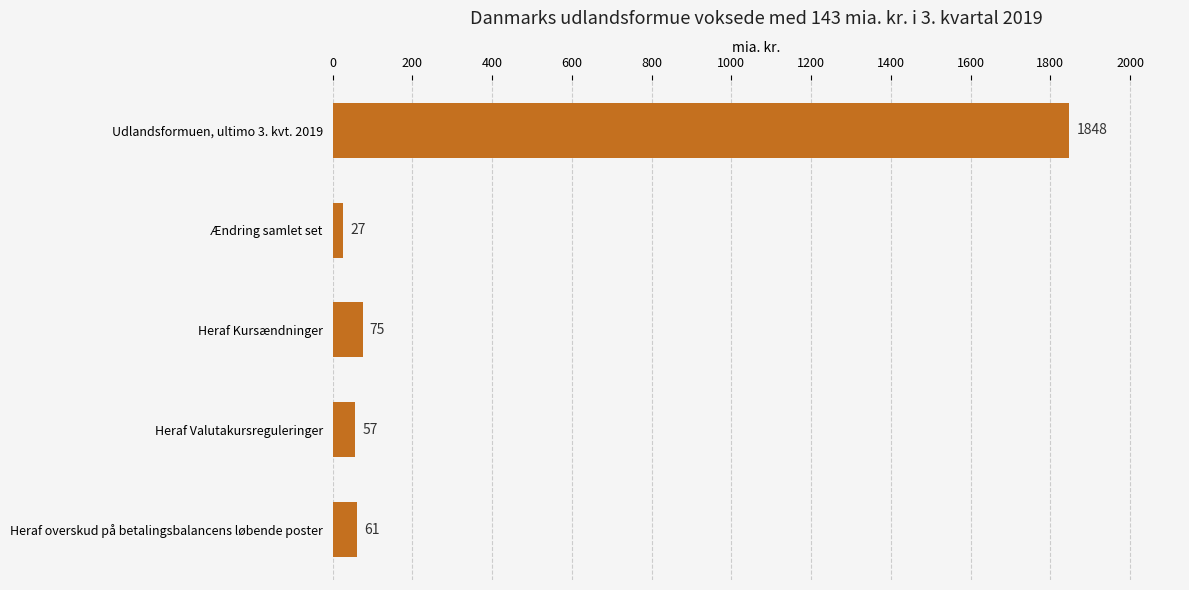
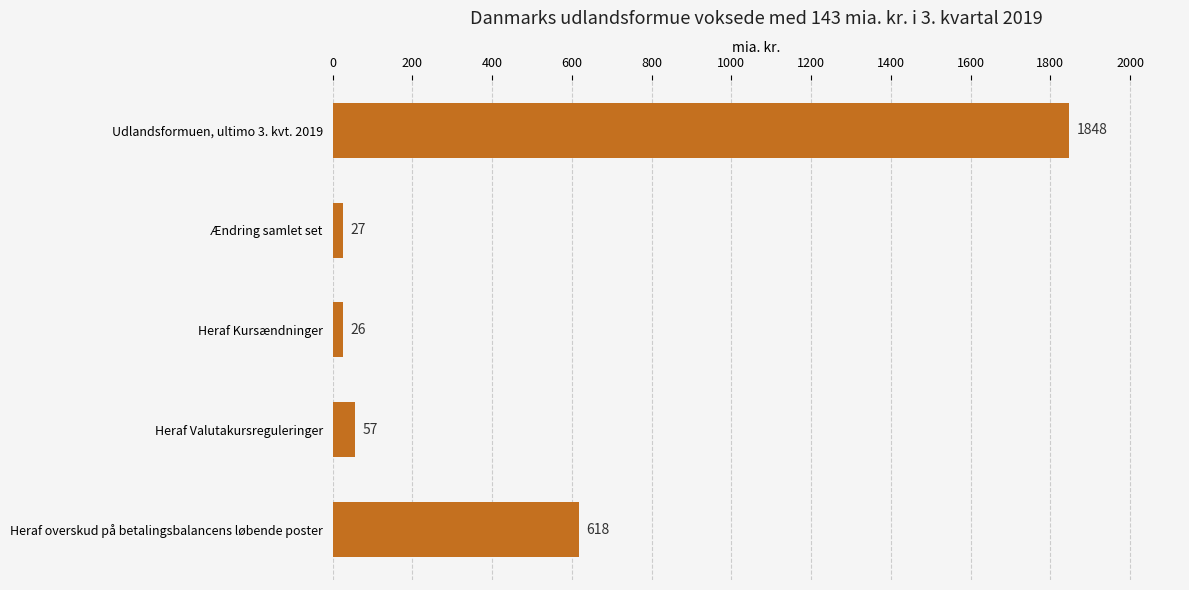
  {
    "Udlandsformuen, ultimo 3. kvt. 2019": 1848,
    "Ændring samlet set": 27,
-   "Heraf Kursændninger": 75,
+   "Heraf Kursændninger": 26,
    "Heraf Valutakursreguleringer": 57,
-   "Heraf overskud på betalingsbalancens løbende poster": 61
+   "Heraf overskud på betalingsbalancens løbende poster": 618
  }
